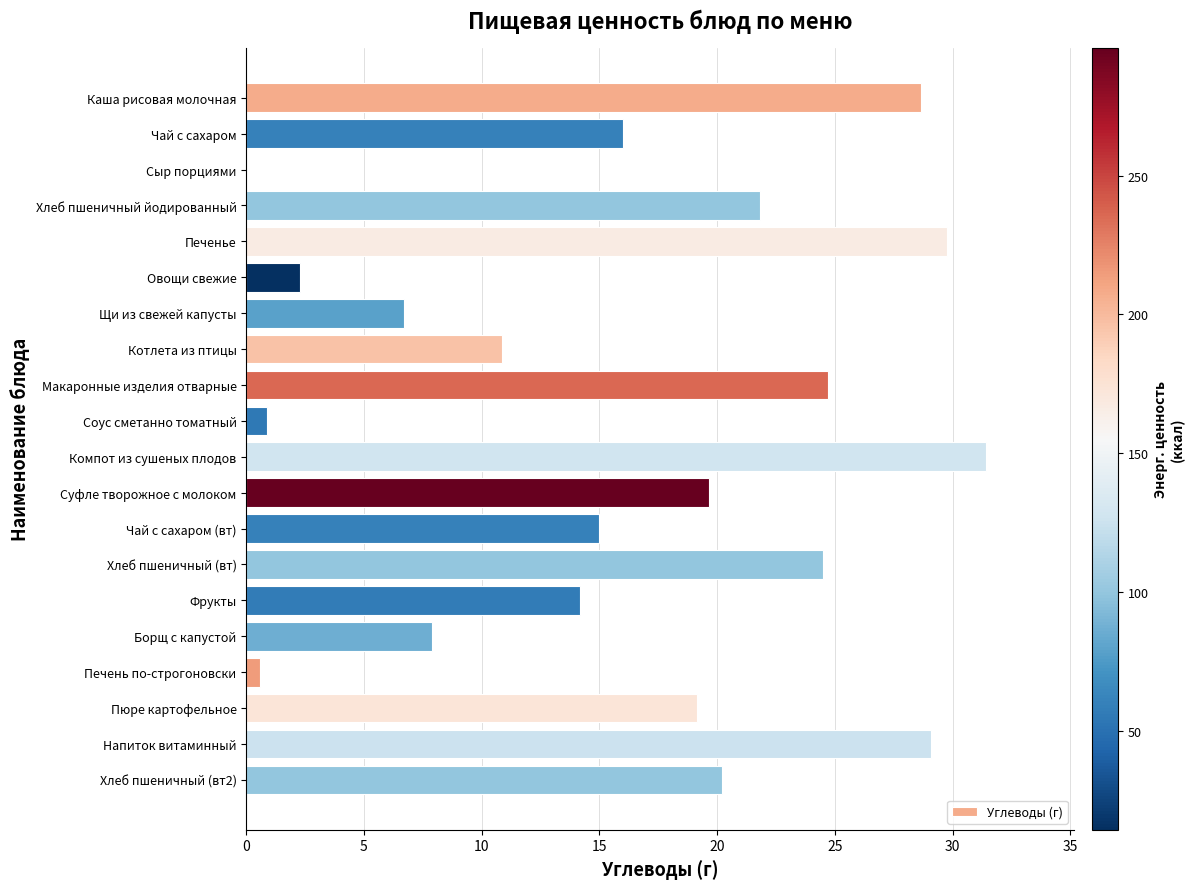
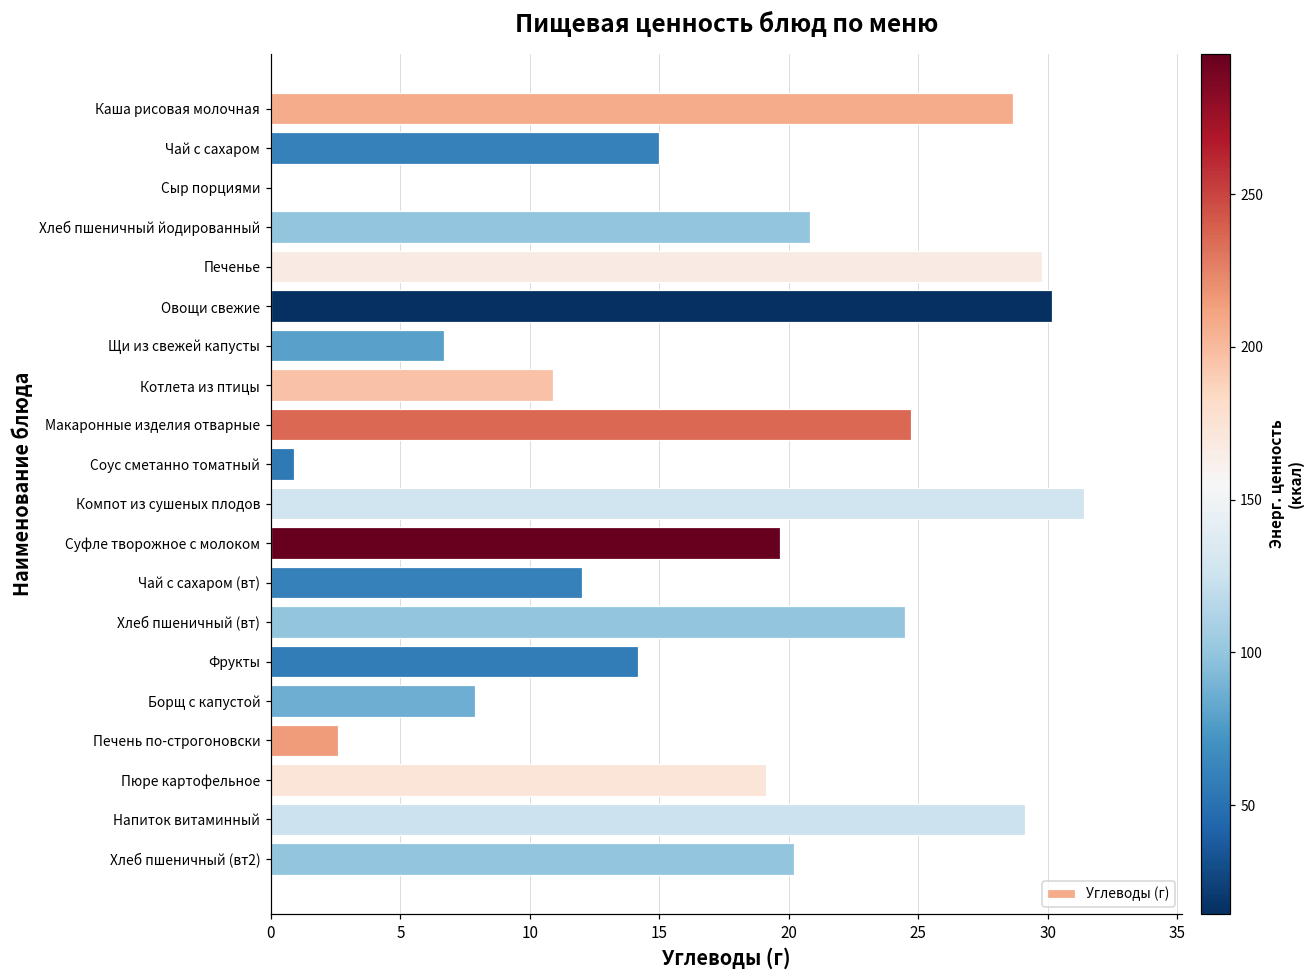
  {
    "Каша рисовая молочная": 28.7,
-   "Чай с сахаром": 16,
+   "Чай с сахаром": 15,
    "Сыр порциями": 0.0,
-   "Хлеб пшеничный йодированный": 21.8,
+   "Хлеб пшеничный йодированный": 20.8,
    "Печенье": 29.8,
-   "Овощи свежие": 2.3,
+   "Овощи свежие": 30.2,
    "Щи из свежей капусты": 6.7,
    "Котлета из птицы": 10.9,
    "Макаронные изделия отварные": 24.7,
    "Соус сметанно томатный": 0.9,
    "Компот из сушеных плодов": 31.4,
    "Суфле творожное с молоком": 19.7,
-   "Чай с сахаром (вт)": 15,
+   "Чай с сахаром (вт)": 12,
    "Хлеб пшеничный (вт)": 24.5,
    "Фрукты": 14.2,
    "Борщ с капустой": 7.9,
-   "Печень по-строгоновски": 0.6,
+   "Печень по-строгоновски": 2.6,
    "Пюре картофельное": 19.1,
    "Напиток витаминный": 29.1,
    "Хлеб пшеничный (вт2)": 20.2
  }
